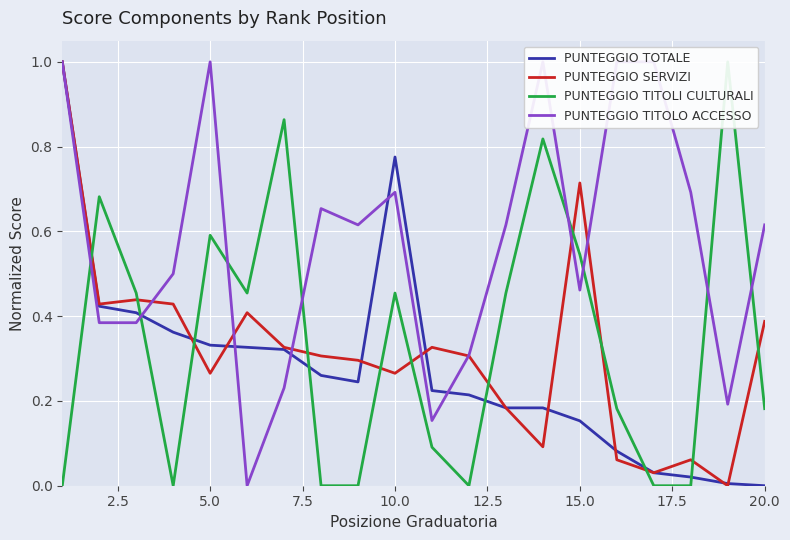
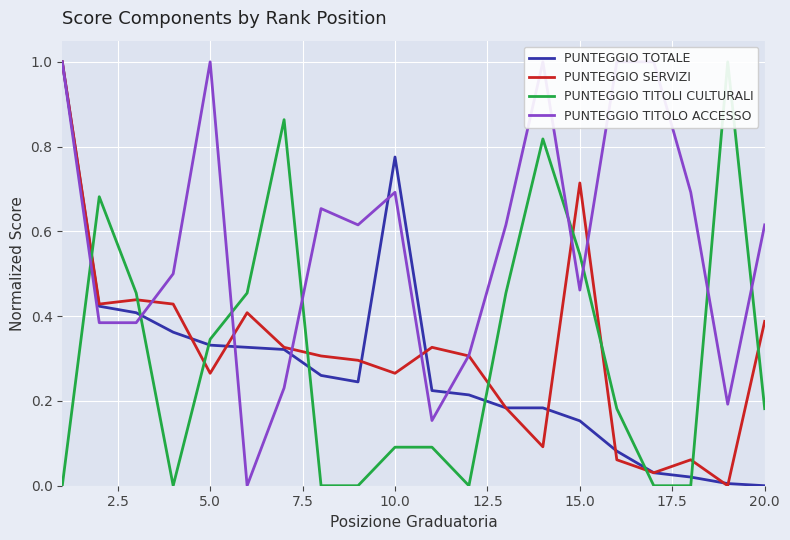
  {
    "PUNTEGGIO TOTALE": {
      "5.0": 0.33,
      "10.0": 0.78,
      "15.0": 0.15,
      "20.0": 0.00
    },
    "PUNTEGGIO SERVIZI": {
      "5.0": 0.27,
      "10.0": 0.27,
      "15.0": 0.71,
      "20.0": 0.39
    },
    "PUNTEGGIO TITOLI CULTURALI": {
-     "5.0": 0.59,
-     "10.0": 0.45,
+     "5.0": 0.35,
+     "10.0": 0.09,
      "15.0": 0.55,
      "20.0": 0.18
    },
    "PUNTEGGIO TITOLO ACCESSO": {
      "5.0": 1.00,
      "10.0": 0.69,
      "15.0": 0.46,
      "20.0": 0.62
    }
  }
